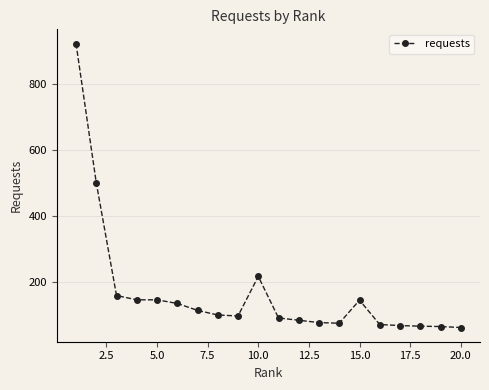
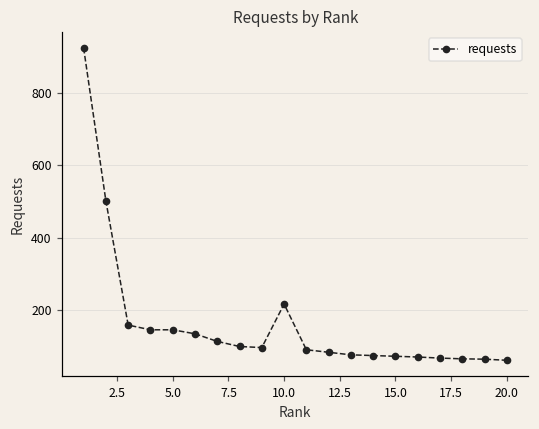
  {
    "5.0": 150,
    "10.0": 220,
-   "15.0": 150,
+   "15.0": 70,
    "20.0": 60
  }
